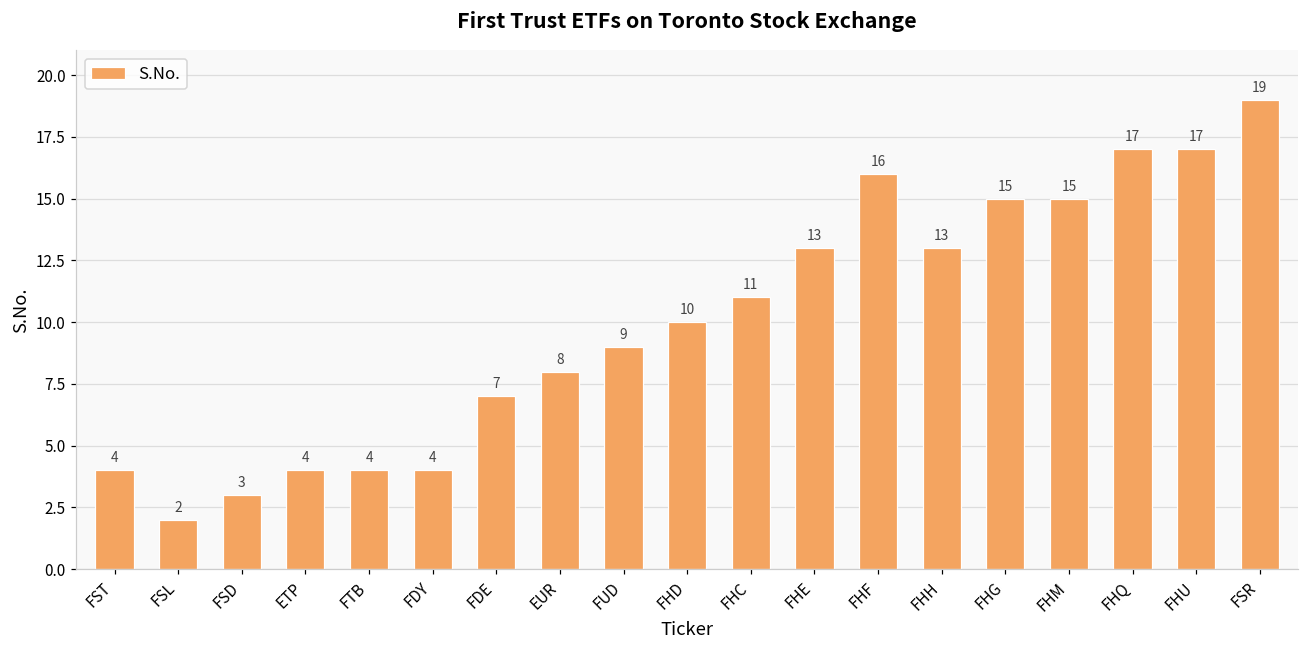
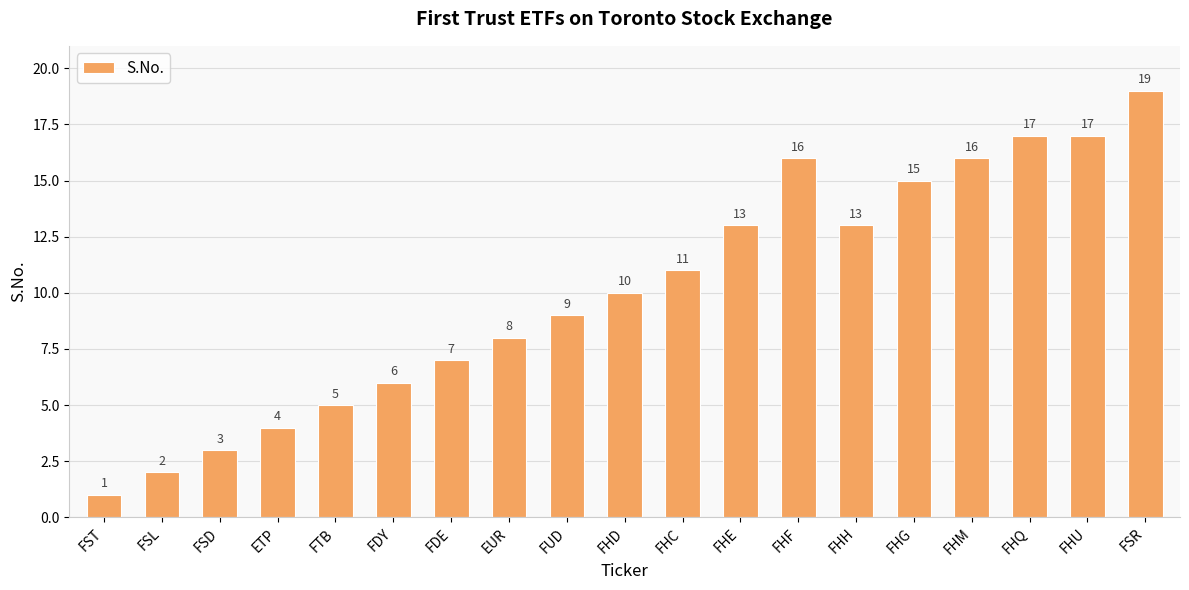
  {
-   "FST": 4,
+   "FST": 1,
    "FSL": 2,
    "FSD": 3,
    "ETP": 4,
-   "FTB": 4,
-   "FDY": 4,
+   "FTB": 5,
+   "FDY": 6,
    "FDE": 7,
    "EUR": 8,
    "FUD": 9,
    "FHD": 10,
    "FHC": 11,
    "FHE": 13,
    "FHF": 16,
    "FHH": 13,
    "FHG": 15,
-   "FHM": 15,
+   "FHM": 16,
    "FHQ": 17,
    "FHU": 17,
    "FSR": 19
  }
